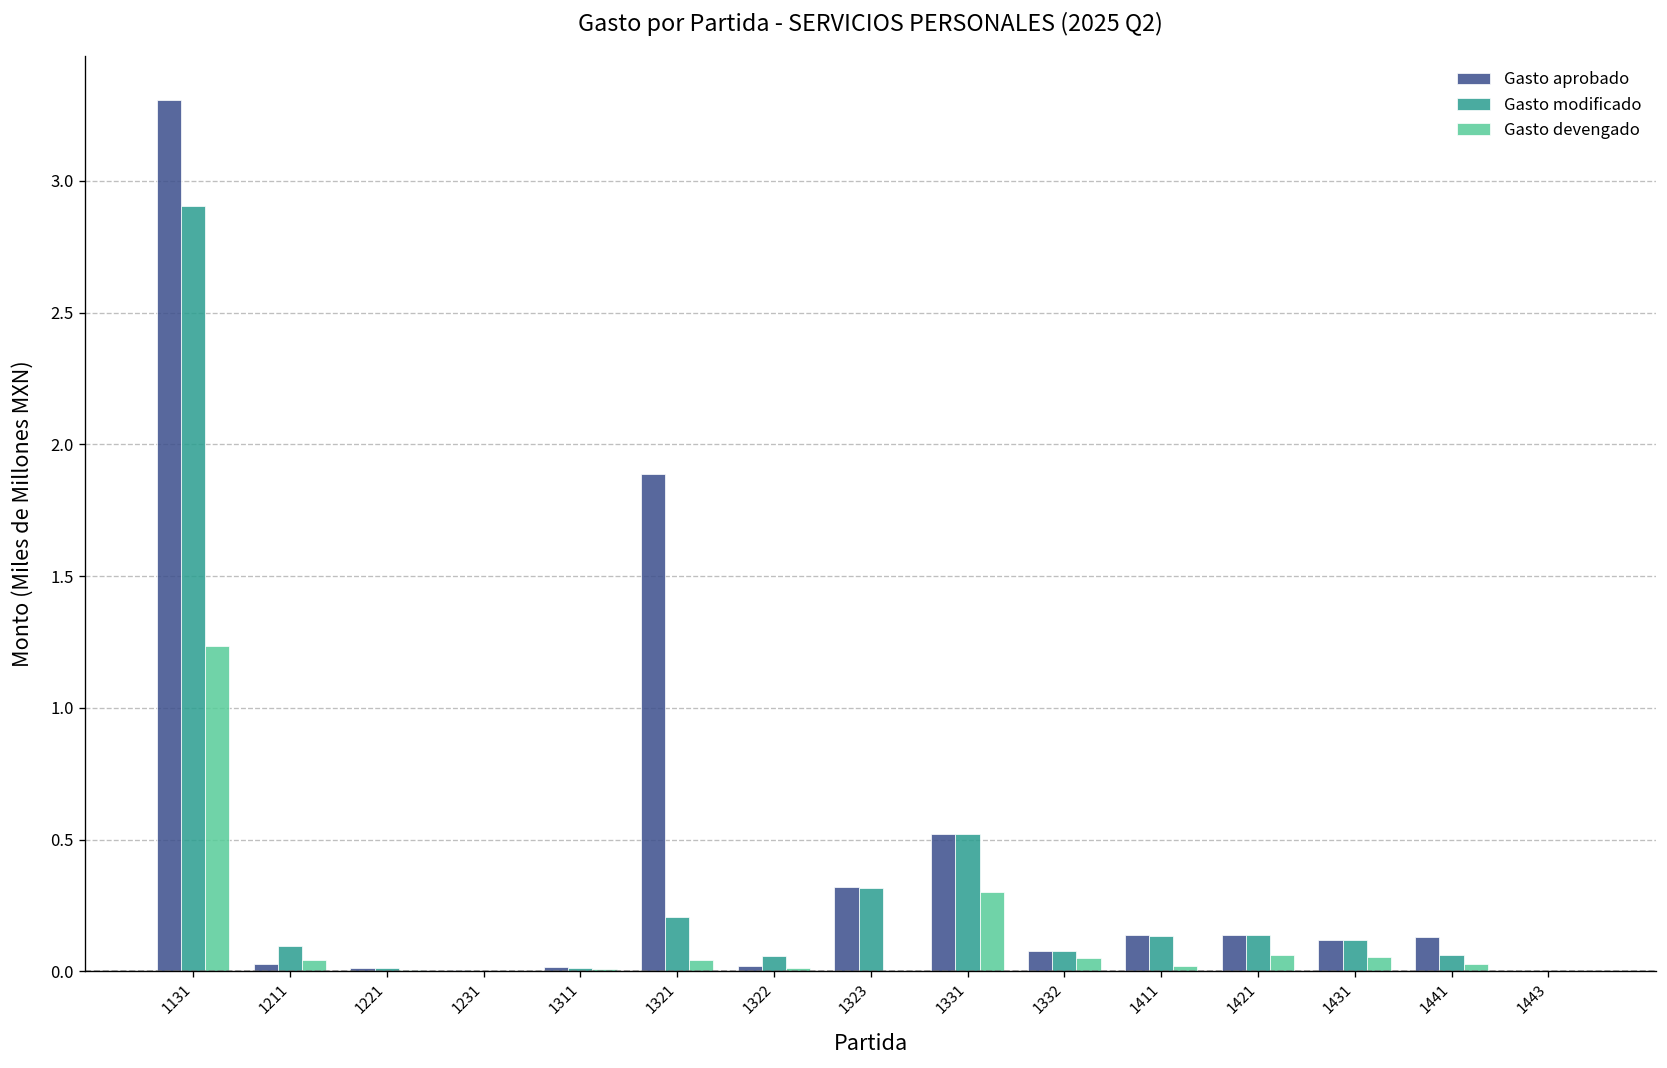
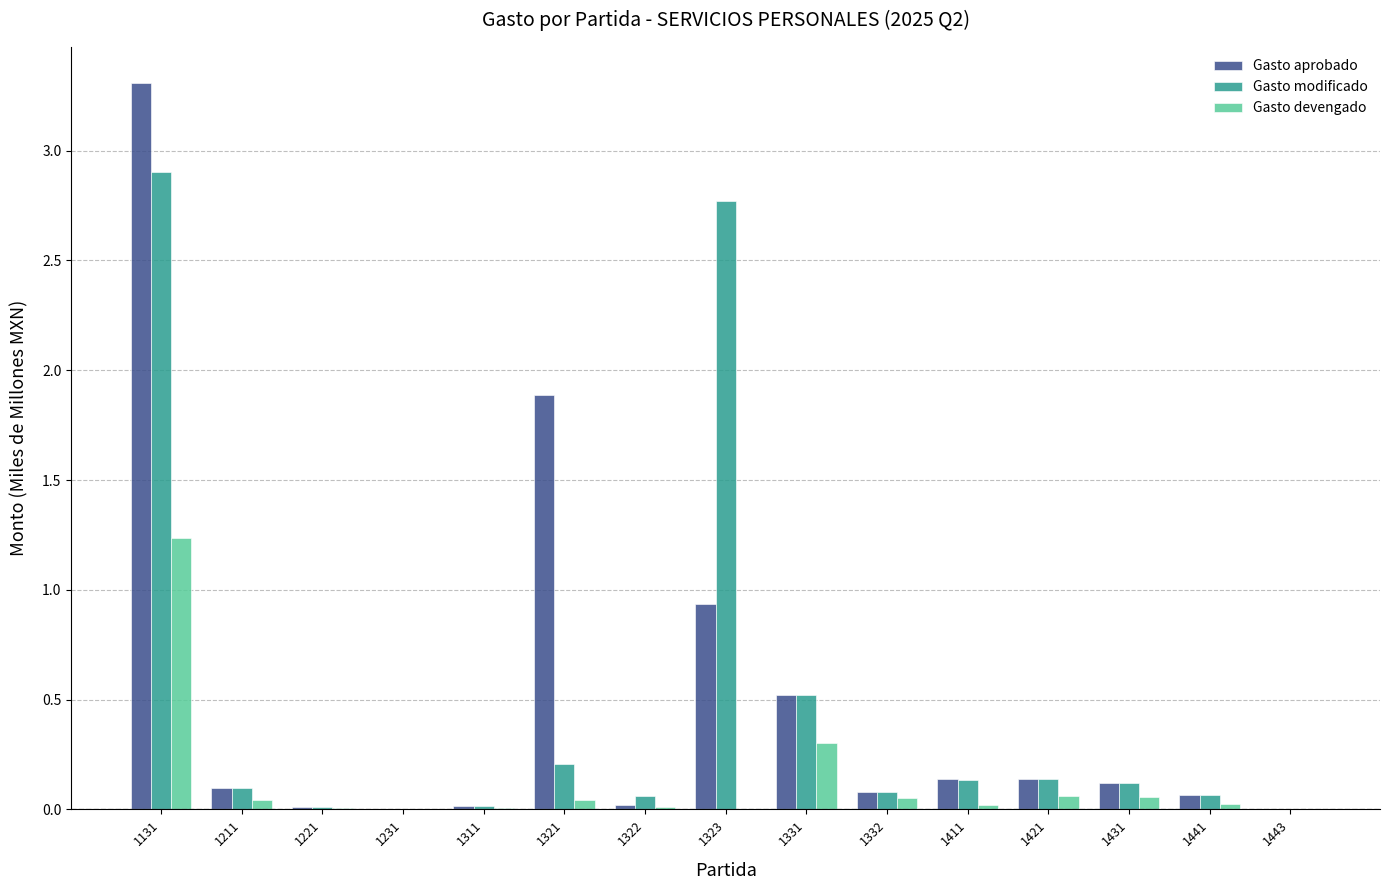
  {
    "Gasto aprobado": {
      "1131": 3.31,
-     "1211": 0.03,
+     "1211": 0.10,
      "1221": 0.01,
      "1311": 0.02,
      "1321": 1.89,
      "1322": 0.02,
-     "1323": 0.32,
+     "1323": 0.93,
      "1331": 0.52,
      "1332": 0.08,
      "1411": 0.14,
      "1421": 0.14,
      "1431": 0.12,
-     "1441": 0.13
+     "1441": 0.06
    },
    "Gasto modificado": {
      "1131": 2.90,
      "1211": 0.10,
      "1311": 0.01,
      "1321": 0.20,
      "1322": 0.06,
-     "1323": 0.32,
+     "1323": 2.77,
      "1331": 0.52,
      "1332": 0.08,
      "1411": 0.13,
      "1421": 0.14,
      "1431": 0.12,
      "1441": 0.06
    },
    "Gasto devengado": {
      "1131": 1.23,
      "1211": 0.04,
      "1321": 0.04,
      "1322": 0.01,
      "1331": 0.30,
      "1332": 0.05,
      "1411": 0.02,
      "1421": 0.06,
      "1431": 0.05,
      "1441": 0.03
    }
  }
